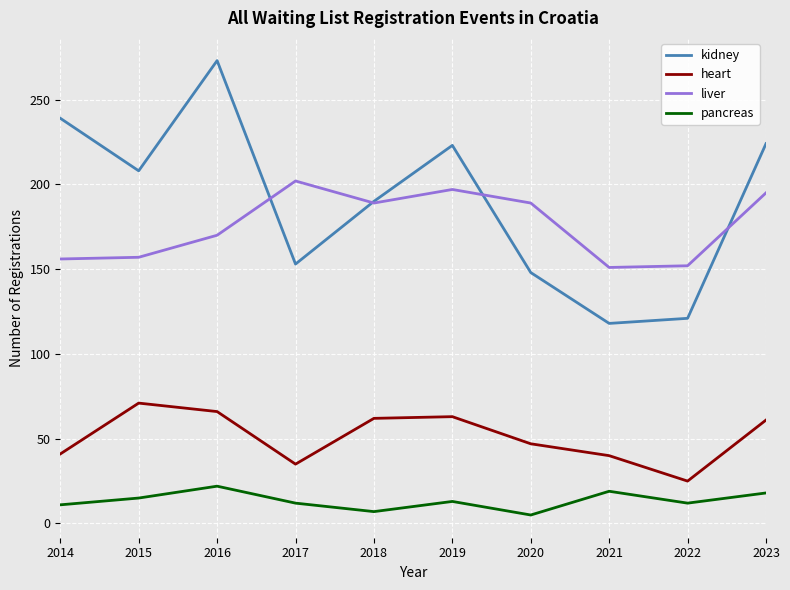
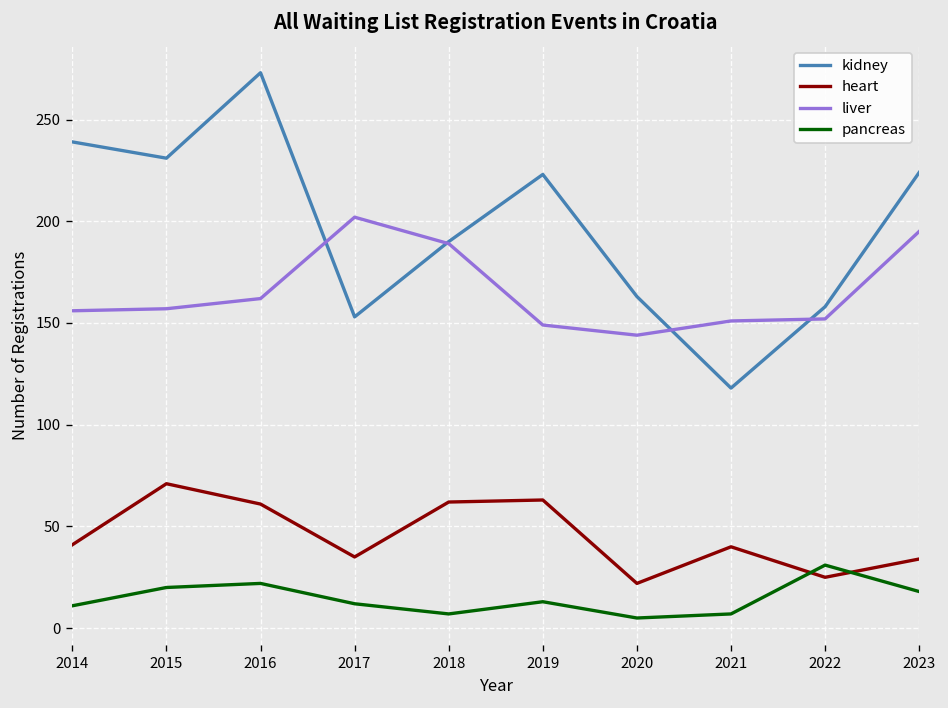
  {
    "kidney": {
      "2014": 239,
-     "2015": 208,
+     "2015": 231,
      "2016": 273,
      "2017": 153,
      "2019": 223,
-     "2020": 148,
+     "2020": 163,
      "2021": 118,
-     "2022": 121,
+     "2022": 158,
      "2023": 224
    },
    "heart": {
      "2014": 41,
      "2015": 71,
-     "2016": 66,
+     "2016": 61,
      "2017": 35,
      "2018": 62,
      "2019": 63,
-     "2020": 47,
+     "2020": 22,
      "2021": 40,
      "2022": 25,
-     "2023": 61
+     "2023": 34
    },
    "liver": {
      "2014": 156,
      "2015": 157,
-     "2016": 170,
+     "2016": 162,
      "2017": 202,
-     "2019": 197,
-     "2020": 189,
+     "2019": 149,
+     "2020": 144,
      "2021": 151,
      "2022": 152,
      "2023": 195
    },
    "pancreas": {
      "2014": 11,
-     "2015": 15,
+     "2015": 20,
      "2016": 22,
      "2017": 12,
      "2018": 7,
      "2019": 13,
      "2020": 5,
-     "2021": 19,
-     "2022": 12,
+     "2021": 7,
+     "2022": 31,
      "2023": 18
    }
  }
